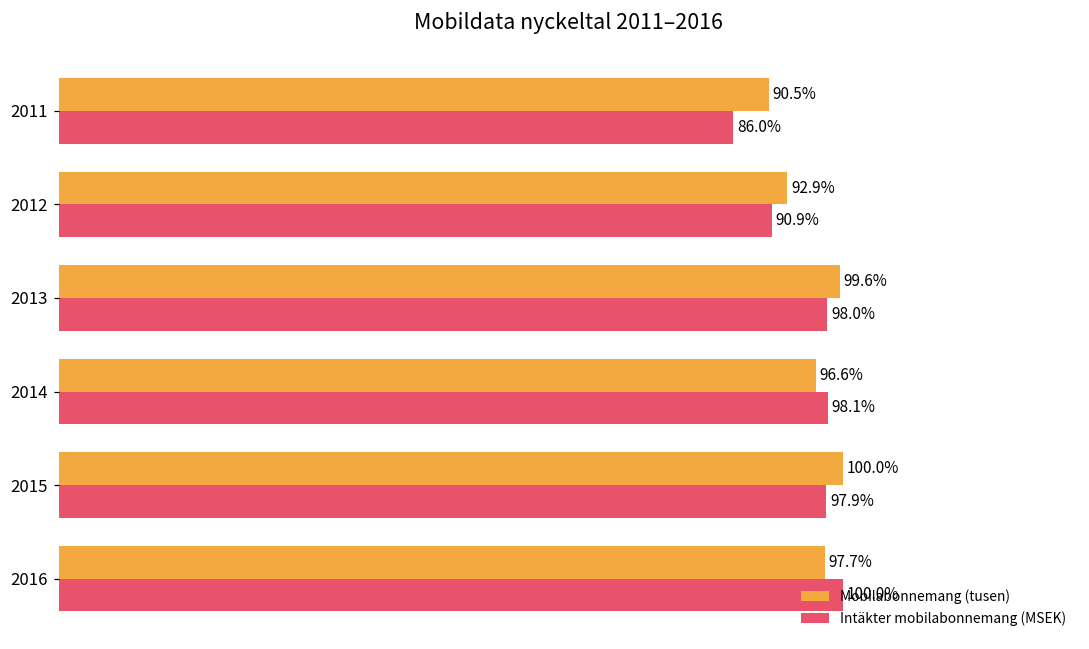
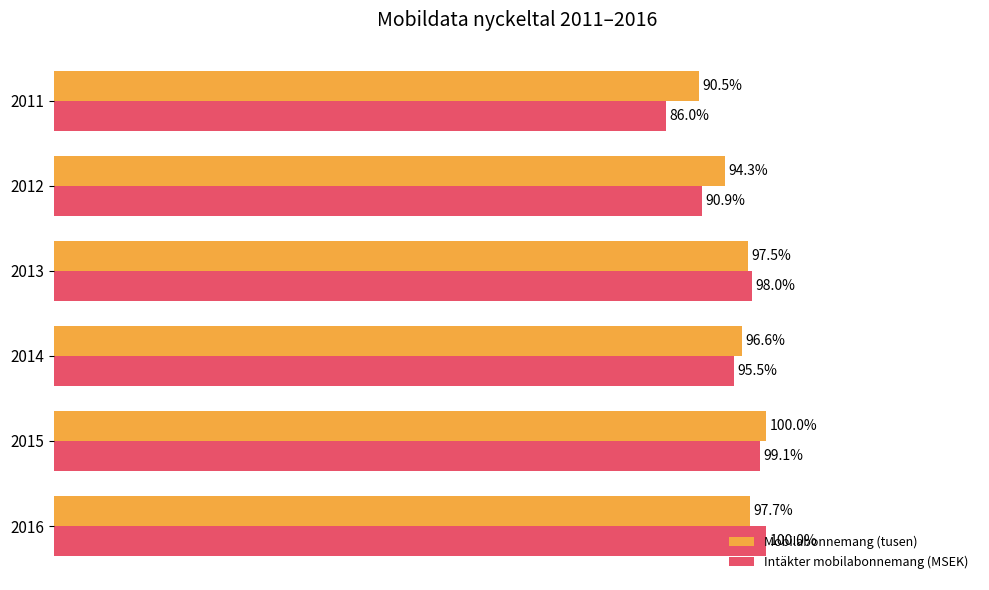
  {
    "Mobilabonnemang (tusen)": {
      "2011": "90.5%",
-     "2012": "92.9%",
-     "2013": "99.6%",
+     "2012": "94.3%",
+     "2013": "97.5%",
      "2014": "96.6%",
      "2015": "100.0%",
      "2016": "97.7%"
    },
    "Intäkter mobilabonnemang (MSEK)": {
      "2011": "86.0%",
      "2012": "90.9%",
      "2013": "98.0%",
-     "2014": "98.1%",
-     "2015": "97.9%",
+     "2014": "95.5%",
+     "2015": "99.1%",
      "2016": "100.0%"
    }
  }
